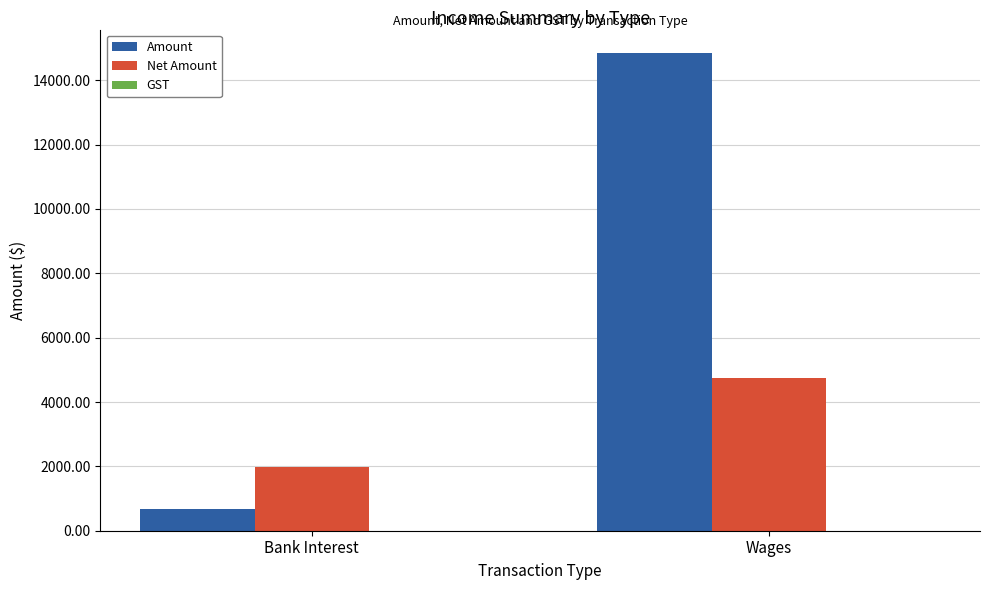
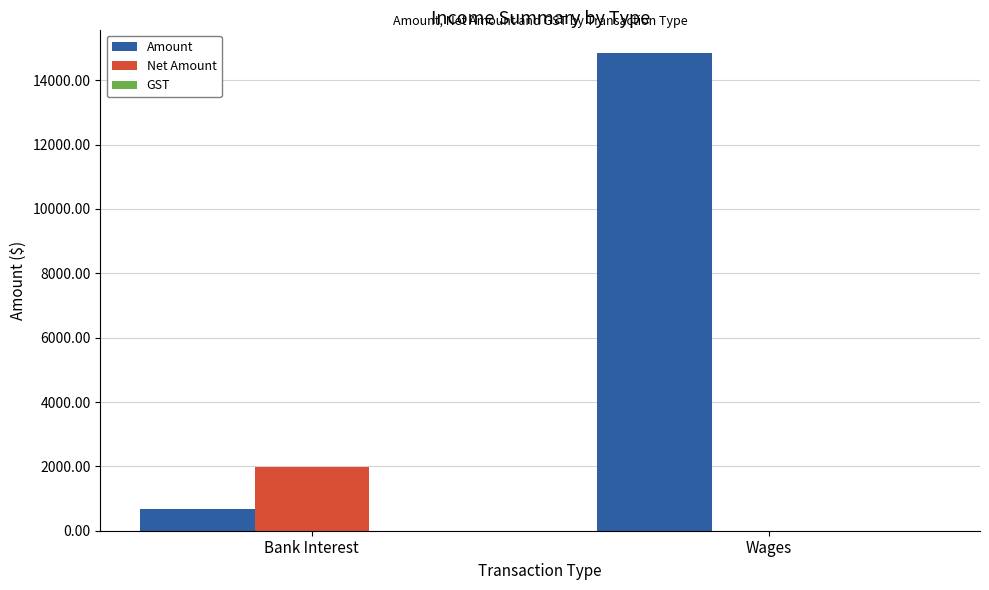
  {
    "Amount": {
      "Bank Interest": 700,
      "Wages": 14800
    },
    "Net Amount": {
      "Bank Interest": 2000,
-     "Wages": 4700
+     "Wages": 0
    },
    "GST": {
      "Bank Interest": 0,
      "Wages": 0
    }
  }
